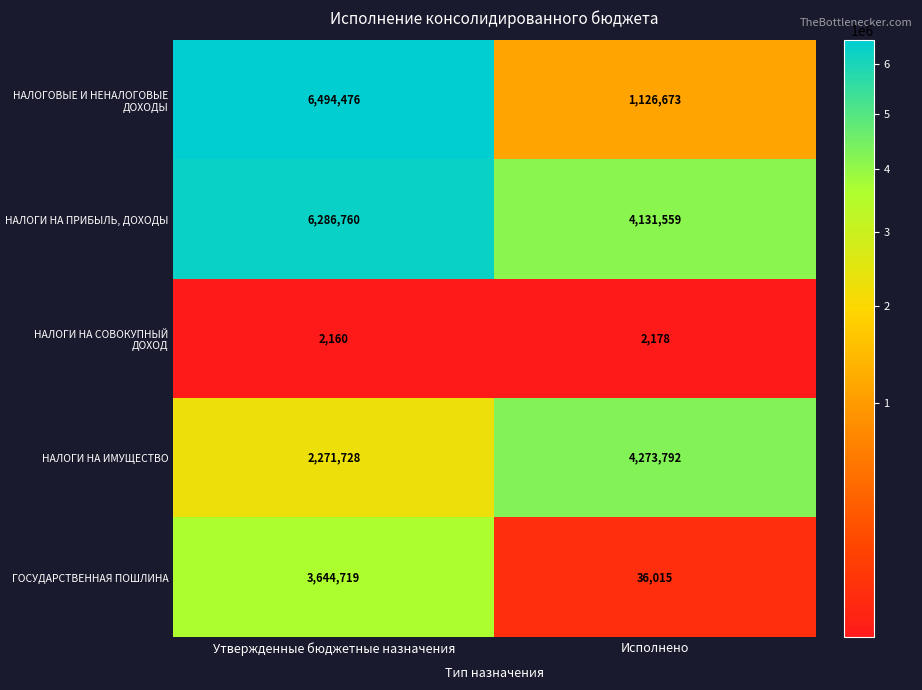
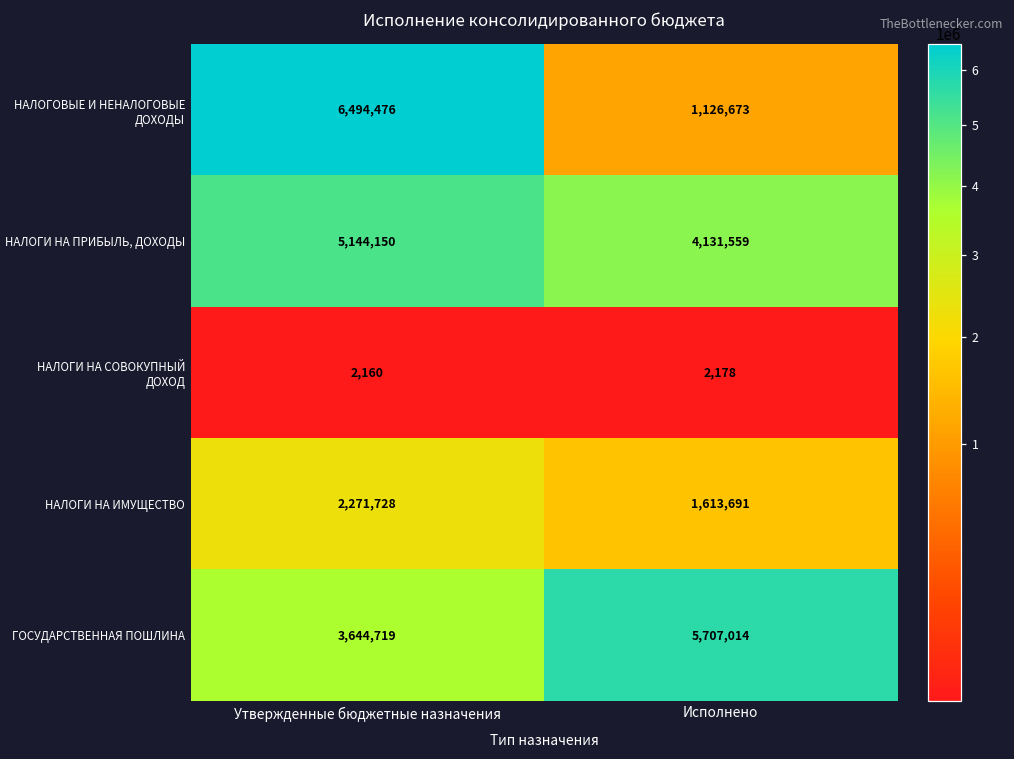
  {
    "НАЛОГОВЫЕ И НЕНАЛОГОВЫЕ ДОХОДЫ": {
      "Утвержденные бюджетные назначения": "6,494,476",
      "Исполнено": "1,126,673"
    },
    "НАЛОГИ НА ПРИБЫЛЬ, ДОХОДЫ": {
-     "Утвержденные бюджетные назначения": "6,286,760",
+     "Утвержденные бюджетные назначения": "5,144,150",
      "Исполнено": "4,131,559"
    },
    "НАЛОГИ НА СОВОКУПНЫЙ ДОХОД": {
      "Утвержденные бюджетные назначения": "2,160",
      "Исполнено": "2,178"
    },
    "НАЛОГИ НА ИМУЩЕСТВО": {
      "Утвержденные бюджетные назначения": "2,271,728",
-     "Исполнено": "4,273,792"
+     "Исполнено": "1,613,691"
    },
    "ГОСУДАРСТВЕННАЯ ПОШЛИНА": {
      "Утвержденные бюджетные назначения": "3,644,719",
-     "Исполнено": "36,015"
+     "Исполнено": "5,707,014"
    }
  }
